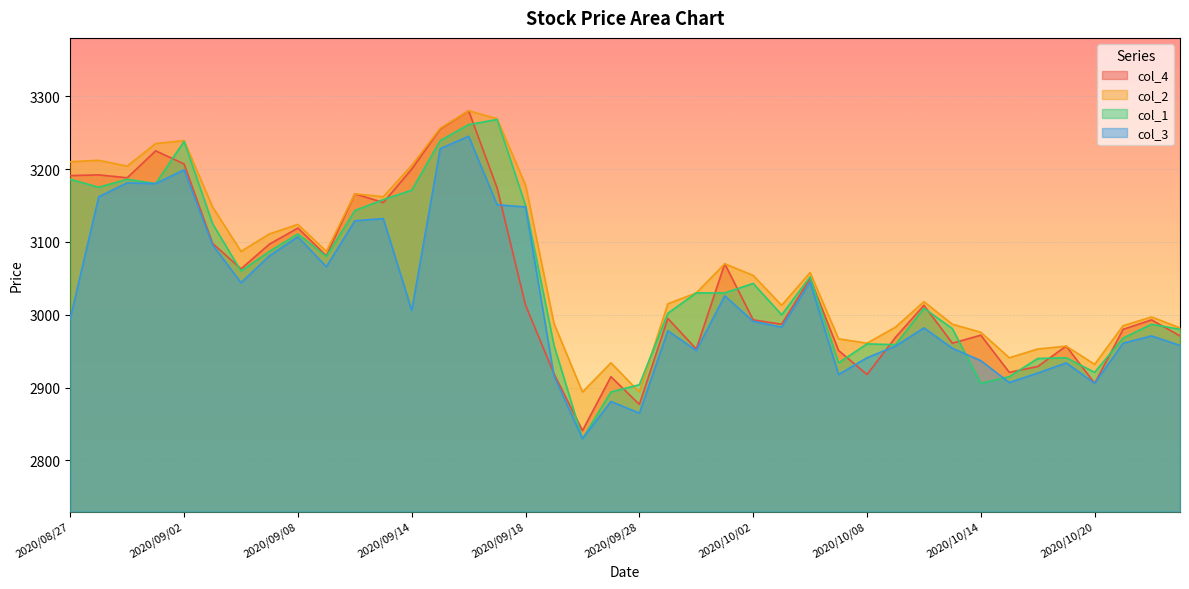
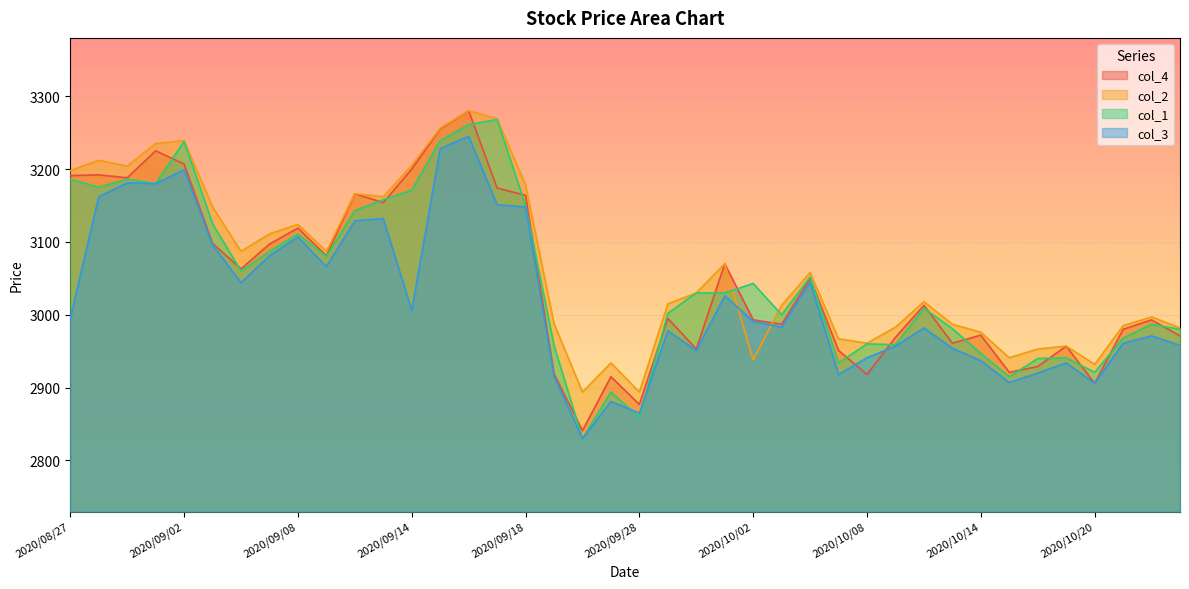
  {
    "col_4": {
      "2020/08/27": 3190,
      "2020/09/02": 3210,
      "2020/09/08": 3120,
      "2020/09/14": 3200,
-     "2020/09/18": 3010,
+     "2020/09/18": 3160,
      "2020/09/28": 2880,
      "2020/10/08": 2920,
      "2020/10/14": 2970
    },
    "col_2": {
-     "2020/08/27": 3210,
+     "2020/08/27": 3200,
      "2020/09/08": 3120,
      "2020/09/14": 3210,
      "2020/09/18": 3180,
      "2020/09/28": 2890,
-     "2020/10/02": 3050,
+     "2020/10/02": 2940,
      "2020/10/14": 2980,
      "2020/10/20": 2930
    },
    "col_1": {
      "2020/08/27": 3190,
      "2020/09/08": 3110,
      "2020/09/14": 3170,
-     "2020/09/28": 2900,
+     "2020/09/28": 2860,
      "2020/10/02": 3040,
-     "2020/10/14": 2910,
+     "2020/10/14": 2950,
      "2020/10/20": 2920
    },
    "col_3": {
      "2020/08/27": 3000,
      "2020/09/02": 3200,
      "2020/09/08": 3110,
      "2020/09/14": 3010,
      "2020/09/28": 2870,
      "2020/10/08": 2940,
      "2020/10/14": 2940
    }
  }
